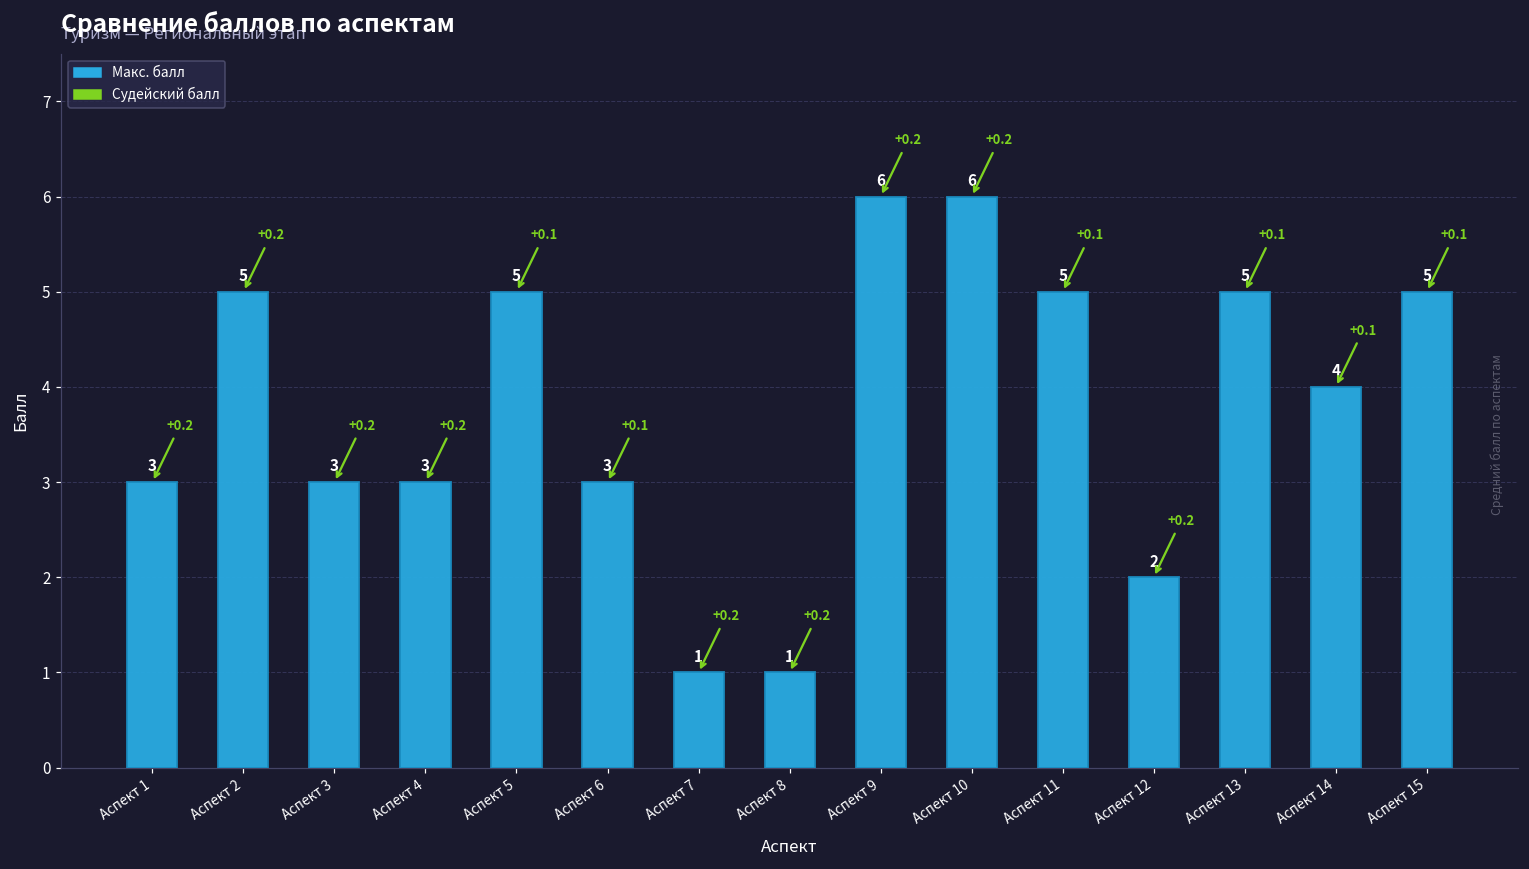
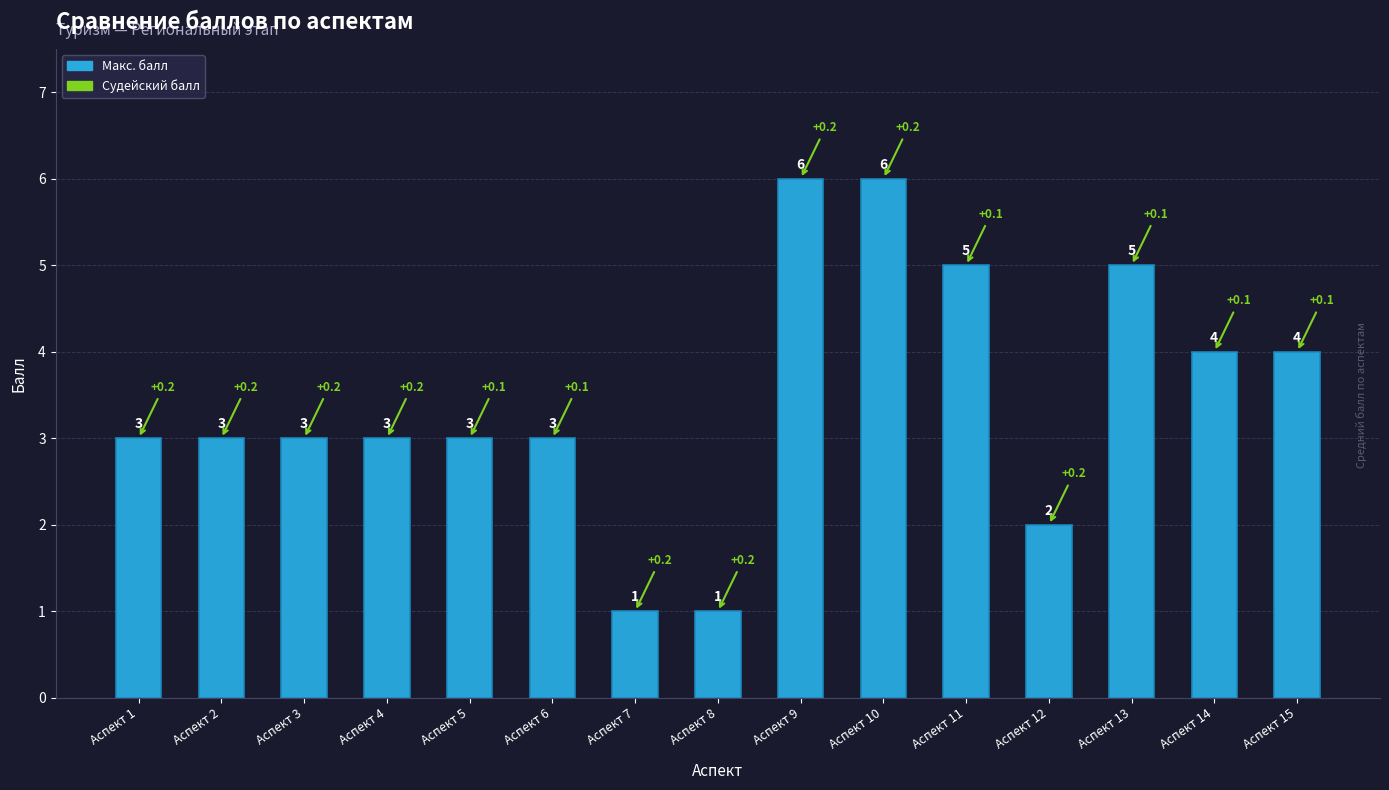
  {
-   "Аспект 2": 5,
-   "Аспект 5": 5,
-   "Аспект 15": 5
+   "Аспект 2": 3,
+   "Аспект 5": 3,
+   "Аспект 15": 4
  }
